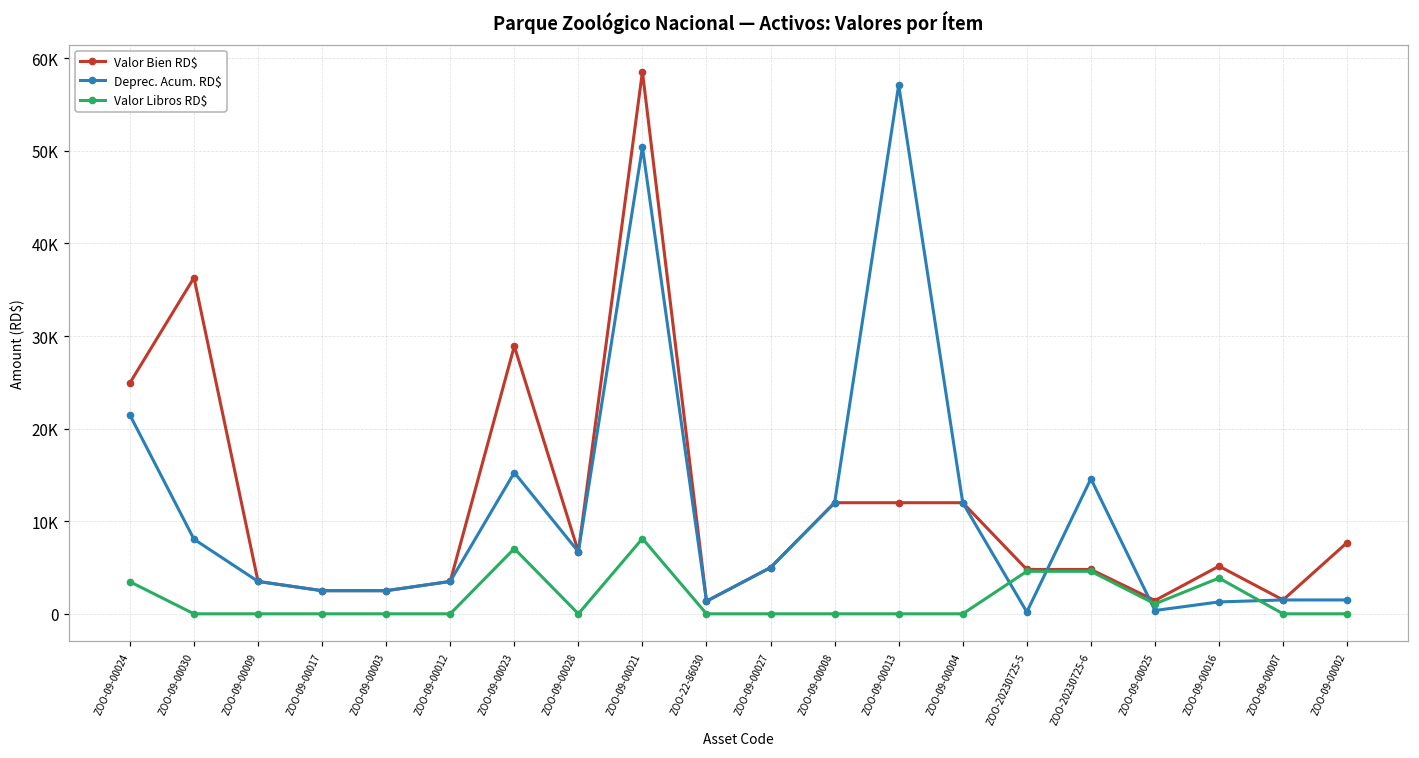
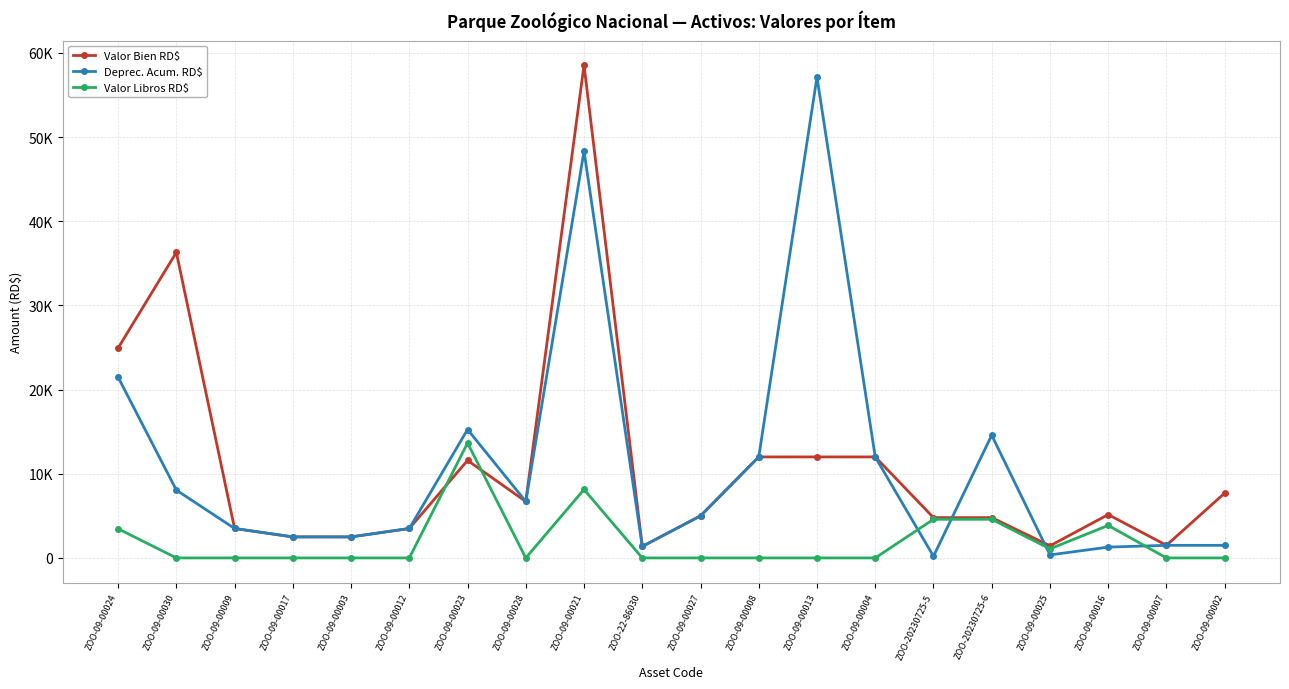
  {
    "Valor Bien RD$": {
      "ZOO-09-00024": 25000,
      "ZOO-09-00030": 36000,
-     "ZOO-09-00023": 29000,
+     "ZOO-09-00023": 12000,
      "ZOO-09-00021": 59000,
      "ZOO-09-00013": 12000,
      "ZOO-09-00025": 1000,
      "ZOO-09-00016": 5000,
      "ZOO-09-00002": 8000
    },
    "Deprec. Acum. RD$": {
      "ZOO-09-00024": 21000,
      "ZOO-09-00030": 8000,
      "ZOO-09-00023": 15000,
-     "ZOO-09-00021": 50000,
+     "ZOO-09-00021": 48000,
      "ZOO-09-00013": 57000,
      "ZOO-20230725-5": 0,
      "ZOO-20230725-6": 15000,
      "ZOO-09-00025": 0,
      "ZOO-09-00016": 1000,
      "ZOO-09-00002": 1000
    },
    "Valor Libros RD$": {
      "ZOO-09-00024": 3000,
      "ZOO-09-00030": 0,
      "ZOO-09-00009": 0,
      "ZOO-09-00017": 0,
      "ZOO-09-00003": 0,
      "ZOO-09-00012": 0,
-     "ZOO-09-00023": 7000,
+     "ZOO-09-00023": 14000,
      "ZOO-09-00028": 0,
      "ZOO-09-00021": 8000,
      "ZOO-22-86030": 0,
      "ZOO-09-00027": 0,
      "ZOO-09-00008": 0,
      "ZOO-09-00013": 0,
      "ZOO-09-00004": 0,
      "ZOO-09-00025": 1000,
      "ZOO-09-00016": 4000,
      "ZOO-09-00007": 0,
      "ZOO-09-00002": 0
    }
  }
